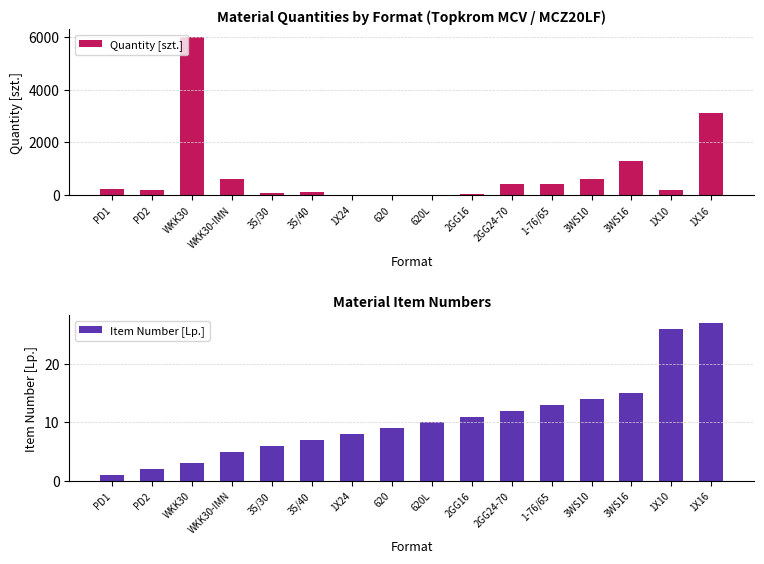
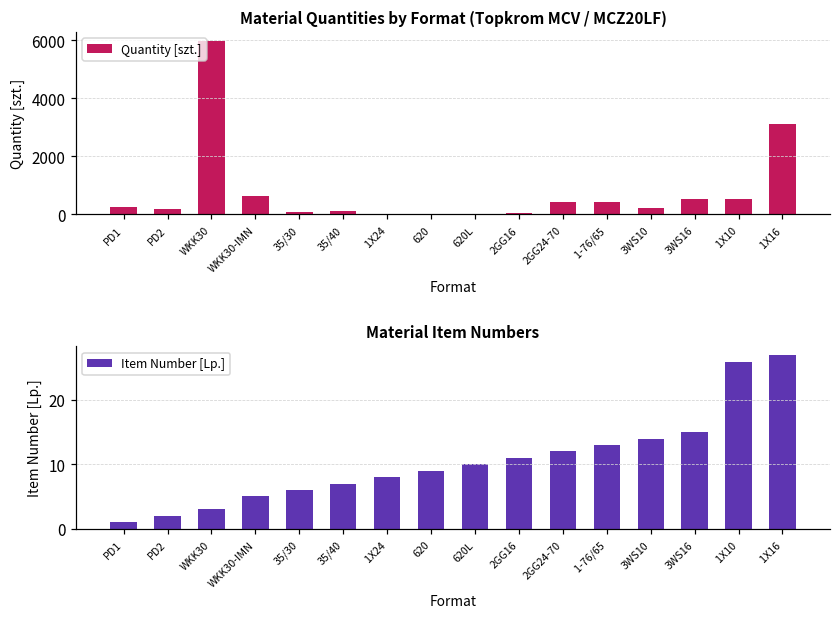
  {
    "Material Quantities by Format (Topkrom MCV / MCZ20LF)": {
      "PD1": 200,
      "PD2": 200,
      "WKK30": 6000,
      "WKK30-IMN": 600,
      "35/40": 100,
      "2GG24-70": 400,
      "1-76/65": 400,
-     "3WS10": 600,
-     "3WS16": 1300,
-     "1X10": 200,
+     "3WS10": 200,
+     "3WS16": 500,
+     "1X10": 500,
      "1X16": 3100
    },
    "Material Item Numbers": {
      "PD1": 1,
      "PD2": 2,
      "WKK30": 3,
      "WKK30-IMN": 5,
      "35/30": 6,
      "35/40": 7,
      "1X24": 8,
      "620": 9,
      "620L": 10,
      "2GG16": 11,
      "2GG24-70": 12,
      "1-76/65": 13,
      "3WS10": 14,
      "3WS16": 15,
      "1X10": 26,
      "1X16": 27
    }
  }
